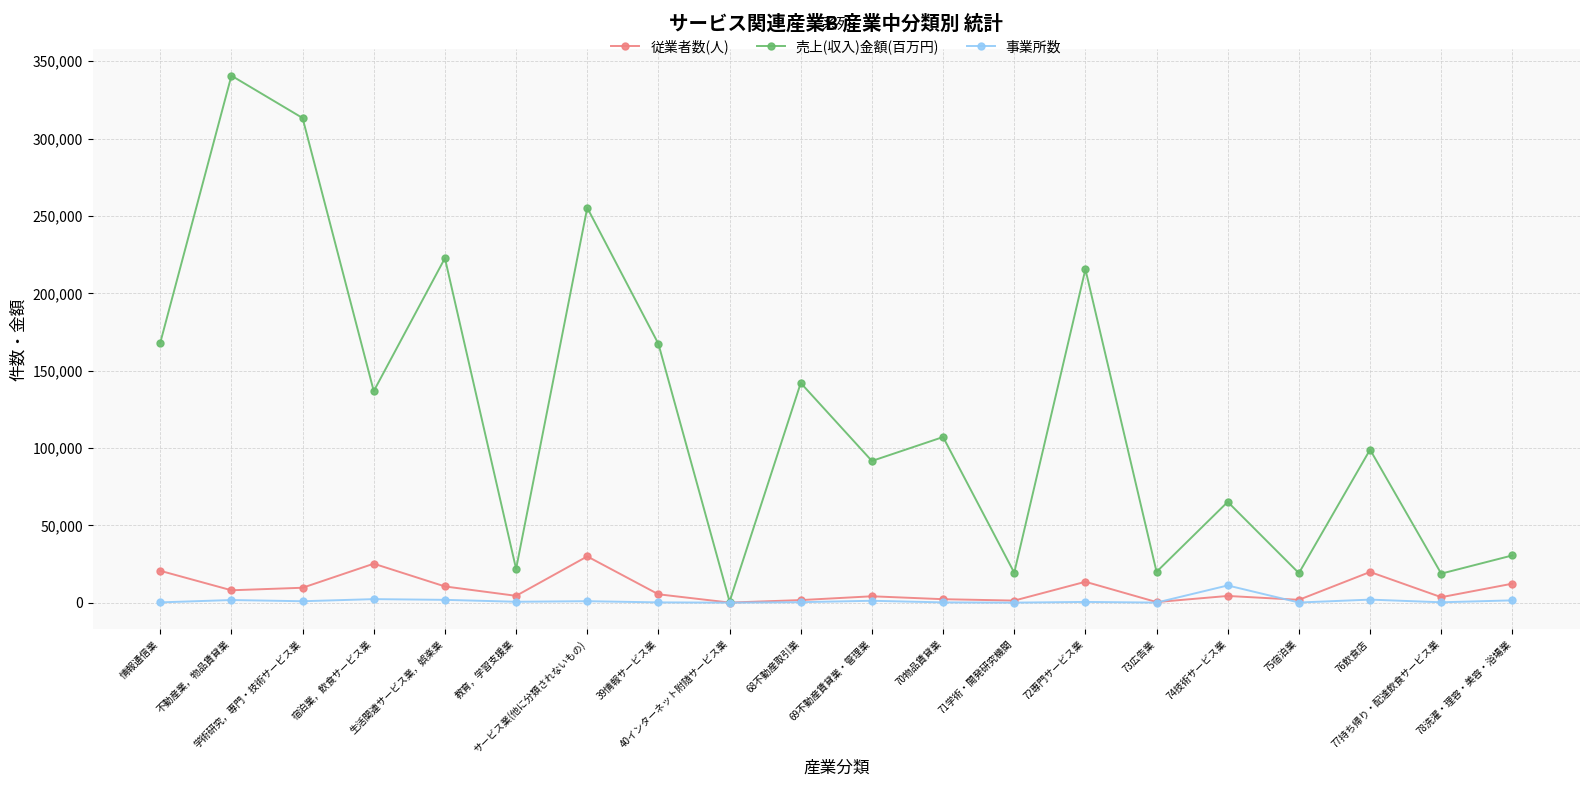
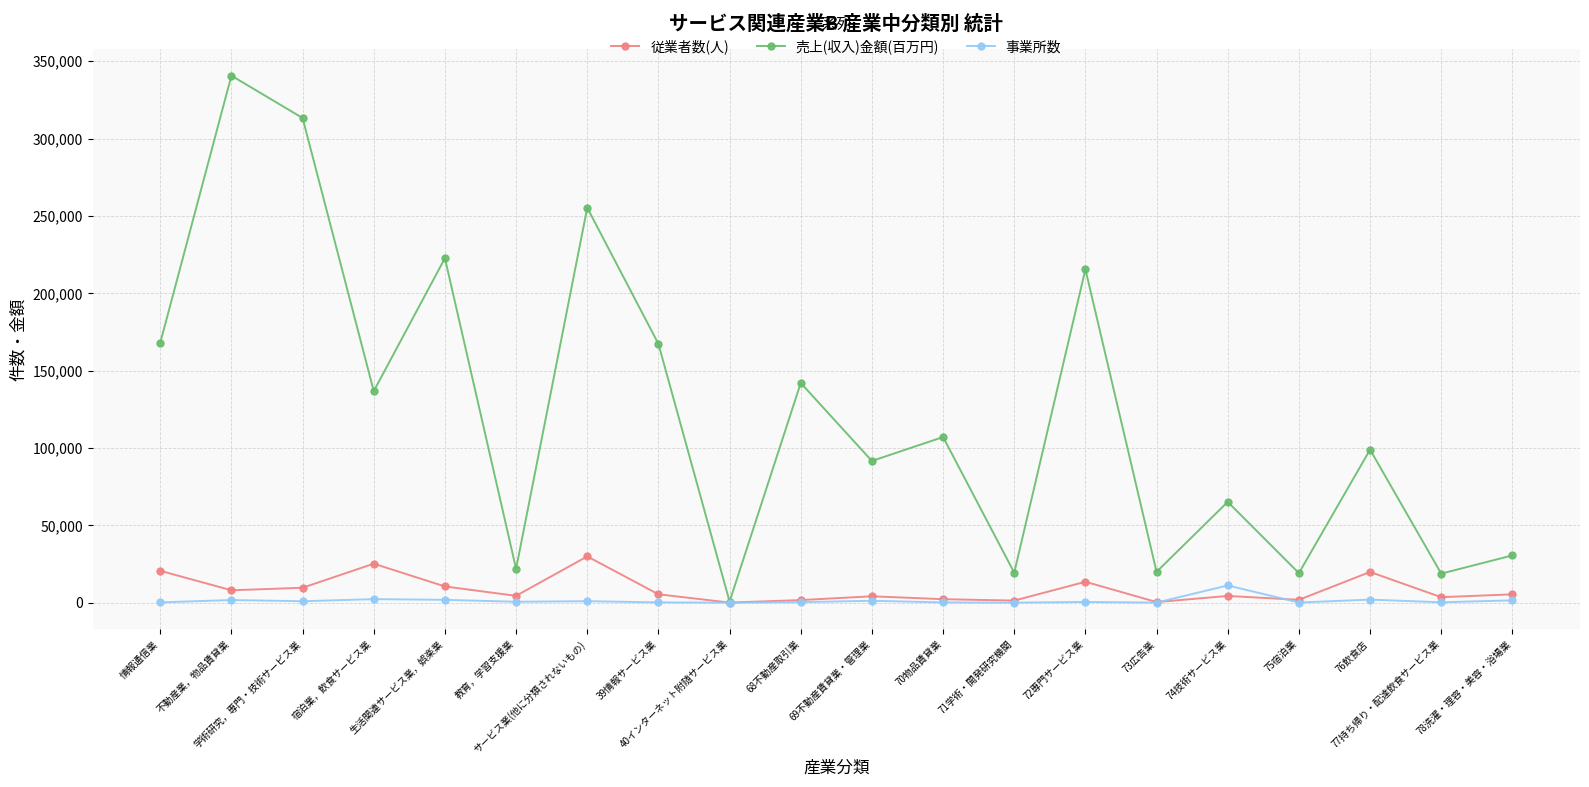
  {
    "従業者数(人)": {
      "情報通信業": "21,000",
      "不動産業，物品賃貸業": "8,000",
      "学術研究，専門・技術サービス業": "10,000",
      "宿泊業，飲食サービス業": "25,000",
      "生活関連サービス業，娯楽業": "10,000",
      "教育，学習支援業": "4,000",
      "サービス業(他に分類されないもの)": "30,000",
      "39情報サービス業": "5,000",
      "69不動産賃貸業・管理業": "4,000",
      "70物品賃貸業": "2,000",
      "72専門サービス業": "13,000",
      "74技術サービス業": "4,000",
      "75宿泊業": "2,000",
      "76飲食店": "20,000",
      "77持ち帰り・配達飲食サービス業": "4,000",
-     "78洗濯・理容・美容・浴場業": "12,000"
+     "78洗濯・理容・美容・浴場業": "5,000"
    },
    "売上(収入)金額(百万円)": {
      "情報通信業": "168,000",
      "不動産業，物品賃貸業": "341,000",
      "学術研究，専門・技術サービス業": "313,000",
      "宿泊業，飲食サービス業": "137,000",
      "生活関連サービス業，娯楽業": "223,000",
      "教育，学習支援業": "22,000",
      "サービス業(他に分類されないもの)": "255,000",
      "39情報サービス業": "167,000",
      "68不動産取引業": "142,000",
      "69不動産賃貸業・管理業": "92,000",
      "70物品賃貸業": "107,000",
      "71学術・開発研究機関": "19,000",
      "72専門サービス業": "215,000",
      "73広告業": "20,000",
      "74技術サービス業": "65,000",
      "75宿泊業": "19,000",
      "76飲食店": "99,000",
      "77持ち帰り・配達飲食サービス業": "19,000",
      "78洗濯・理容・美容・浴場業": "31,000"
    },
    "事業所数": {
      "情報通信業": "0",
      "不動産業，物品賃貸業": "2,000",
      "学術研究，専門・技術サービス業": "1,000",
      "宿泊業，飲食サービス業": "2,000",
      "生活関連サービス業，娯楽業": "2,000",
      "教育，学習支援業": "1,000",
      "サービス業(他に分類されないもの)": "1,000",
      "39情報サービス業": "0",
      "69不動産賃貸業・管理業": "1,000",
      "70物品賃貸業": "0",
      "72専門サービス業": "0",
      "74技術サービス業": "11,000",
      "75宿泊業": "0",
      "76飲食店": "2,000",
      "77持ち帰り・配達飲食サービス業": "0",
      "78洗濯・理容・美容・浴場業": "1,000"
    }
  }
